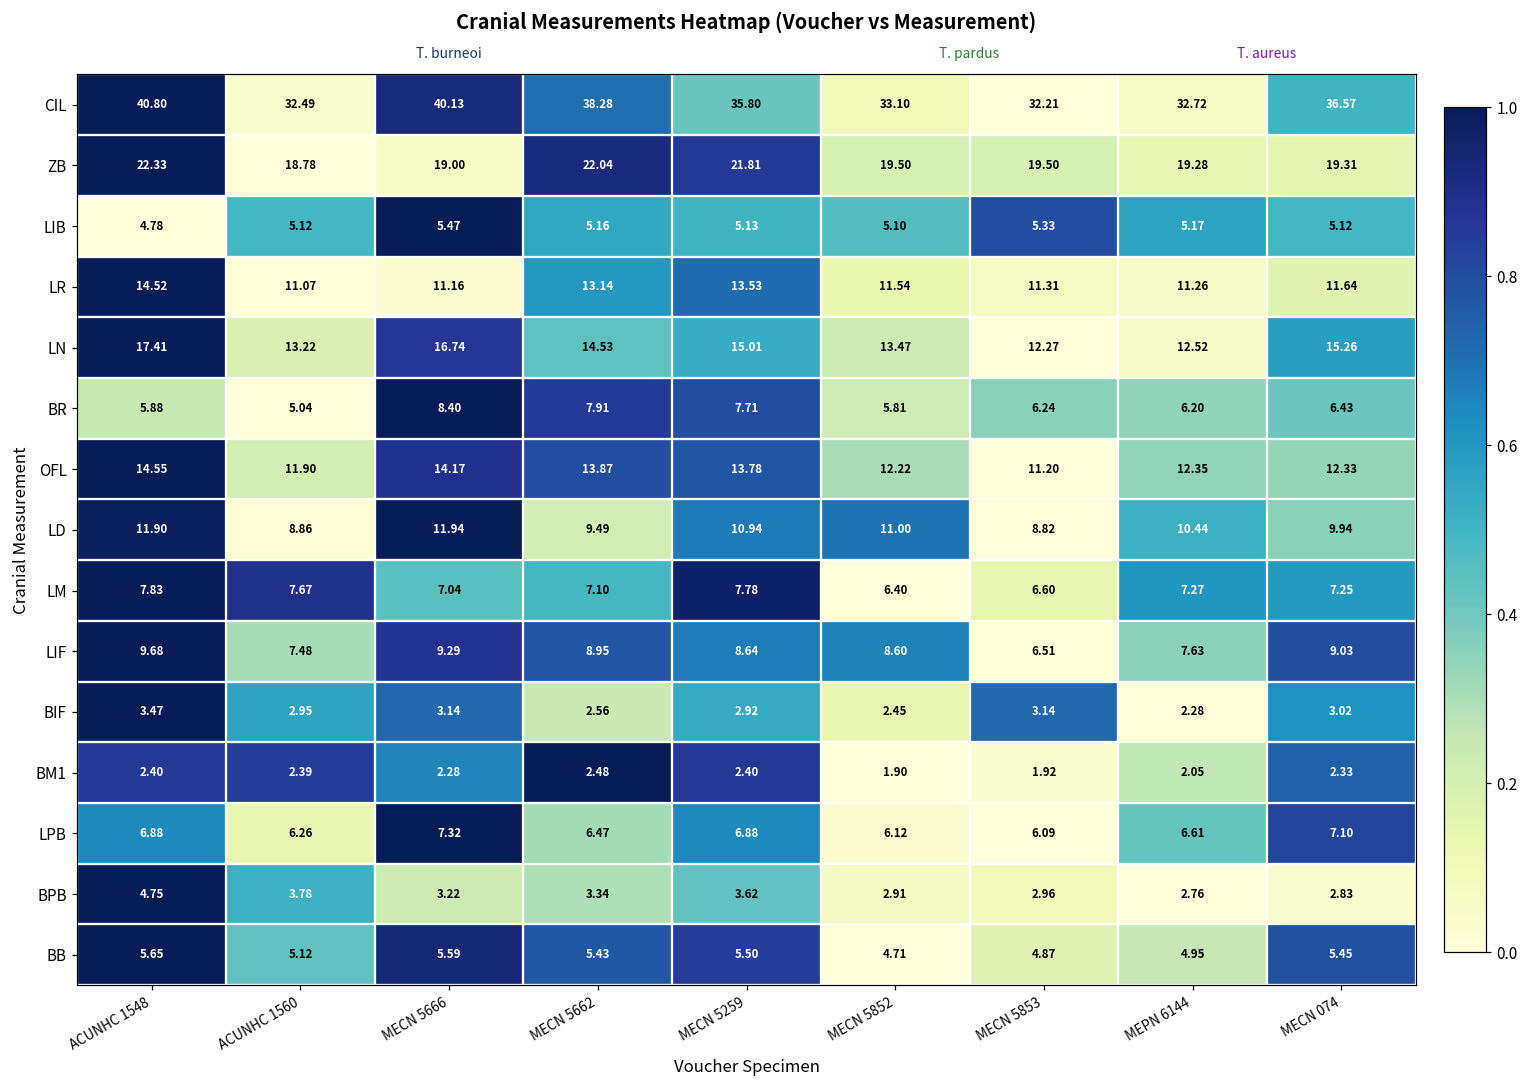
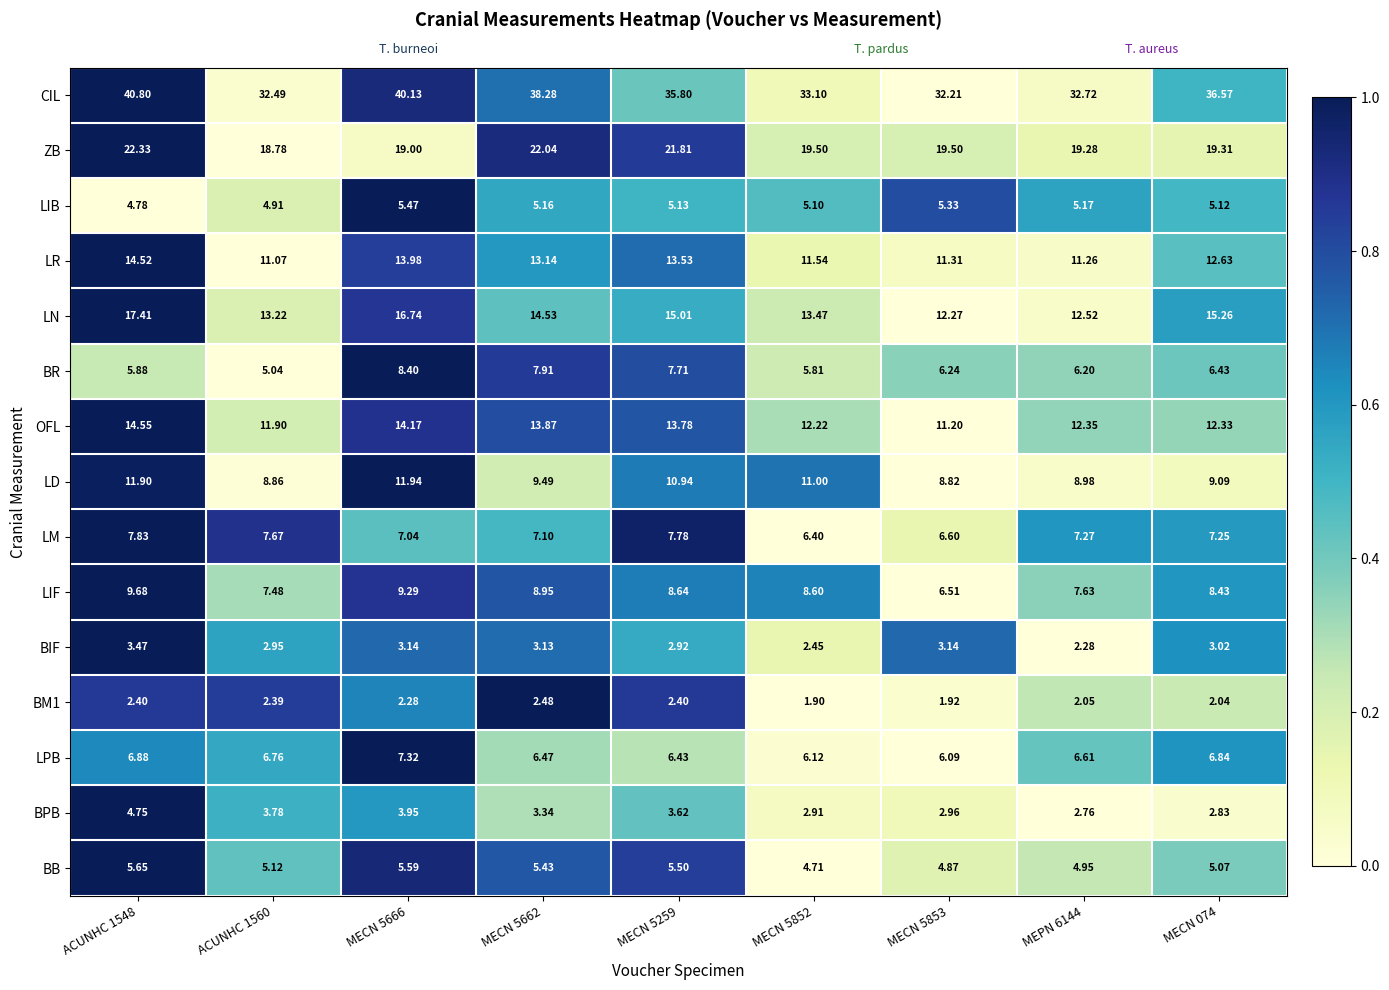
  {
    "CIL": {
      "ACUNHC 1548": 40.80,
      "ACUNHC 1560": 32.49,
      "MECN 5666": 40.13,
      "MECN 5662": 38.28,
      "MECN 5259": 35.80,
      "MECN 5852": 33.10,
      "MECN 5853": 32.21,
      "MEPN 6144": 32.72,
      "MECN 074": 36.57
    },
    "ZB": {
      "ACUNHC 1548": 22.33,
      "ACUNHC 1560": 18.78,
      "MECN 5666": 19.00,
      "MECN 5662": 22.04,
      "MECN 5259": 21.81,
      "MECN 5852": 19.50,
      "MECN 5853": 19.50,
      "MEPN 6144": 19.28,
      "MECN 074": 19.31
    },
    "LIB": {
      "ACUNHC 1548": 4.78,
-     "ACUNHC 1560": 5.12,
+     "ACUNHC 1560": 4.91,
      "MECN 5666": 5.47,
      "MECN 5662": 5.16,
      "MECN 5259": 5.13,
      "MECN 5852": 5.10,
      "MECN 5853": 5.33,
      "MEPN 6144": 5.17,
      "MECN 074": 5.12
    },
    "LR": {
      "ACUNHC 1548": 14.52,
      "ACUNHC 1560": 11.07,
-     "MECN 5666": 11.16,
+     "MECN 5666": 13.98,
      "MECN 5662": 13.14,
      "MECN 5259": 13.53,
      "MECN 5852": 11.54,
      "MECN 5853": 11.31,
      "MEPN 6144": 11.26,
-     "MECN 074": 11.64
+     "MECN 074": 12.63
    },
    "LN": {
      "ACUNHC 1548": 17.41,
      "ACUNHC 1560": 13.22,
      "MECN 5666": 16.74,
      "MECN 5662": 14.53,
      "MECN 5259": 15.01,
      "MECN 5852": 13.47,
      "MECN 5853": 12.27,
      "MEPN 6144": 12.52,
      "MECN 074": 15.26
    },
    "BR": {
      "ACUNHC 1548": 5.88,
      "ACUNHC 1560": 5.04,
      "MECN 5666": 8.40,
      "MECN 5662": 7.91,
      "MECN 5259": 7.71,
      "MECN 5852": 5.81,
      "MECN 5853": 6.24,
      "MEPN 6144": 6.20,
      "MECN 074": 6.43
    },
    "OFL": {
      "ACUNHC 1548": 14.55,
      "ACUNHC 1560": 11.90,
      "MECN 5666": 14.17,
      "MECN 5662": 13.87,
      "MECN 5259": 13.78,
      "MECN 5852": 12.22,
      "MECN 5853": 11.20,
      "MEPN 6144": 12.35,
      "MECN 074": 12.33
    },
    "LD": {
      "ACUNHC 1548": 11.90,
      "ACUNHC 1560": 8.86,
      "MECN 5666": 11.94,
      "MECN 5662": 9.49,
      "MECN 5259": 10.94,
      "MECN 5852": 11.00,
      "MECN 5853": 8.82,
-     "MEPN 6144": 10.44,
-     "MECN 074": 9.94
+     "MEPN 6144": 8.98,
+     "MECN 074": 9.09
    },
    "LM": {
      "ACUNHC 1548": 7.83,
      "ACUNHC 1560": 7.67,
      "MECN 5666": 7.04,
      "MECN 5662": 7.10,
      "MECN 5259": 7.78,
      "MECN 5852": 6.40,
      "MECN 5853": 6.60,
      "MEPN 6144": 7.27,
      "MECN 074": 7.25
    },
    "LIF": {
      "ACUNHC 1548": 9.68,
      "ACUNHC 1560": 7.48,
      "MECN 5666": 9.29,
      "MECN 5662": 8.95,
      "MECN 5259": 8.64,
      "MECN 5852": 8.60,
      "MECN 5853": 6.51,
      "MEPN 6144": 7.63,
-     "MECN 074": 9.03
+     "MECN 074": 8.43
    },
    "BIF": {
      "ACUNHC 1548": 3.47,
      "ACUNHC 1560": 2.95,
      "MECN 5666": 3.14,
-     "MECN 5662": 2.56,
+     "MECN 5662": 3.13,
      "MECN 5259": 2.92,
      "MECN 5852": 2.45,
      "MECN 5853": 3.14,
      "MEPN 6144": 2.28,
      "MECN 074": 3.02
    },
    "BM1": {
      "ACUNHC 1548": 2.40,
      "ACUNHC 1560": 2.39,
      "MECN 5666": 2.28,
      "MECN 5662": 2.48,
      "MECN 5259": 2.40,
      "MECN 5852": 1.90,
      "MECN 5853": 1.92,
      "MEPN 6144": 2.05,
-     "MECN 074": 2.33
+     "MECN 074": 2.04
    },
    "LPB": {
      "ACUNHC 1548": 6.88,
-     "ACUNHC 1560": 6.26,
+     "ACUNHC 1560": 6.76,
      "MECN 5666": 7.32,
      "MECN 5662": 6.47,
-     "MECN 5259": 6.88,
+     "MECN 5259": 6.43,
      "MECN 5852": 6.12,
      "MECN 5853": 6.09,
      "MEPN 6144": 6.61,
-     "MECN 074": 7.10
+     "MECN 074": 6.84
    },
    "BPB": {
      "ACUNHC 1548": 4.75,
      "ACUNHC 1560": 3.78,
-     "MECN 5666": 3.22,
+     "MECN 5666": 3.95,
      "MECN 5662": 3.34,
      "MECN 5259": 3.62,
      "MECN 5852": 2.91,
      "MECN 5853": 2.96,
      "MEPN 6144": 2.76,
      "MECN 074": 2.83
    },
    "BB": {
      "ACUNHC 1548": 5.65,
      "ACUNHC 1560": 5.12,
      "MECN 5666": 5.59,
      "MECN 5662": 5.43,
      "MECN 5259": 5.50,
      "MECN 5852": 4.71,
      "MECN 5853": 4.87,
      "MEPN 6144": 4.95,
-     "MECN 074": 5.45
+     "MECN 074": 5.07
    }
  }
